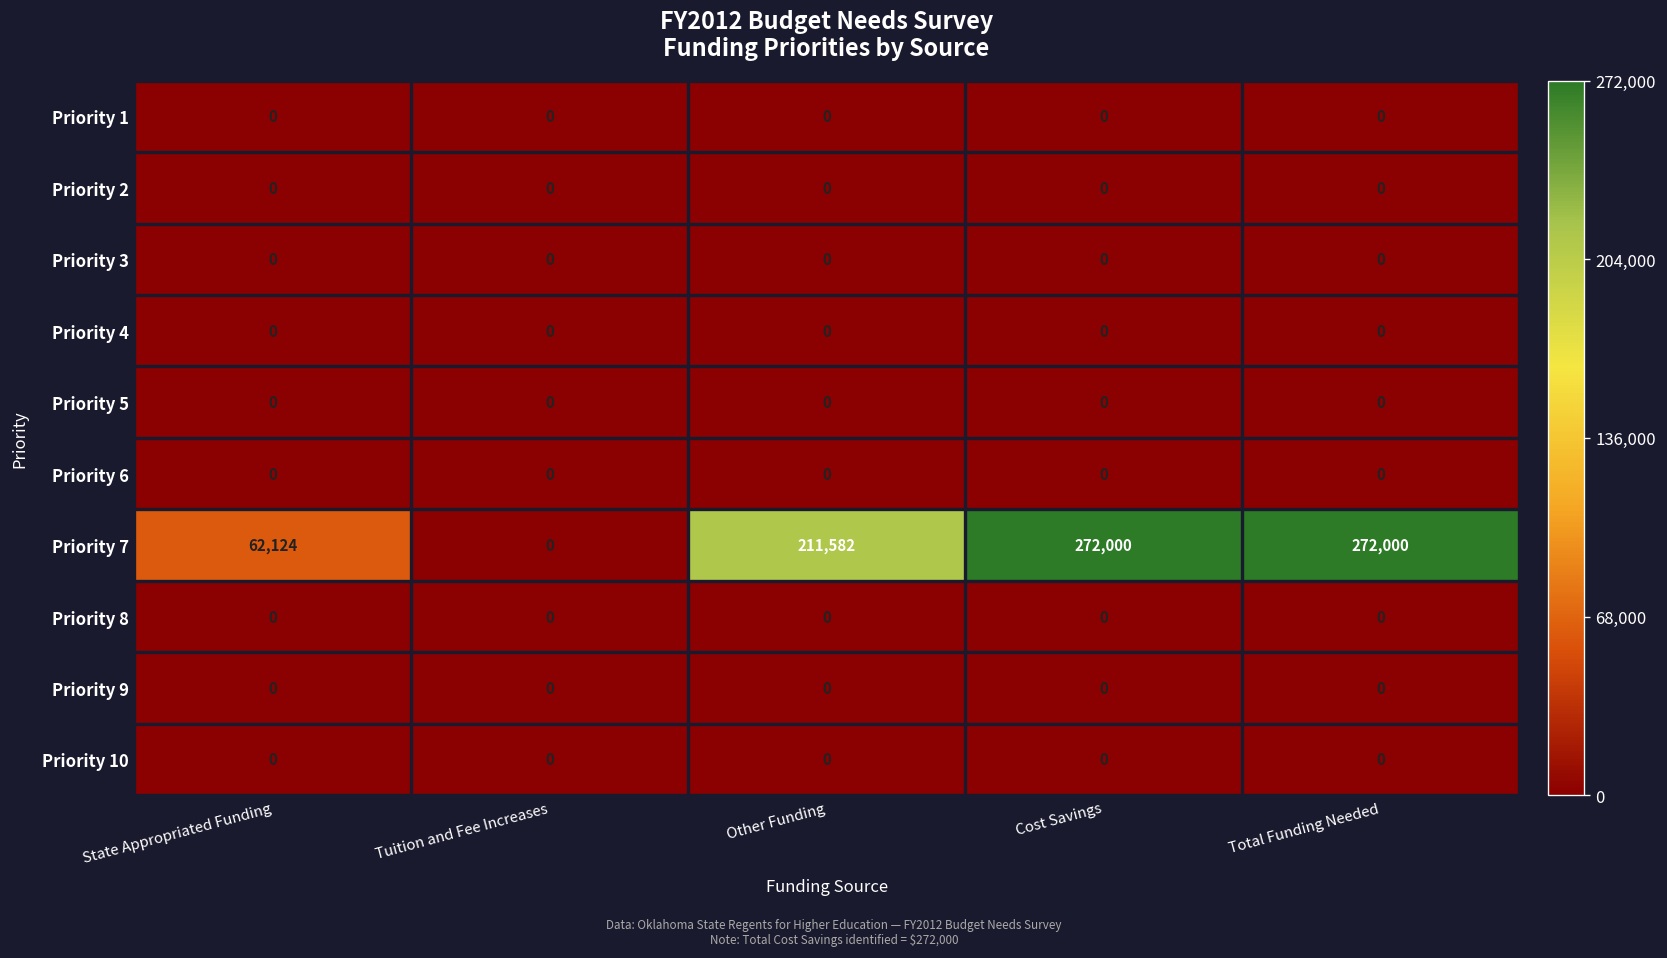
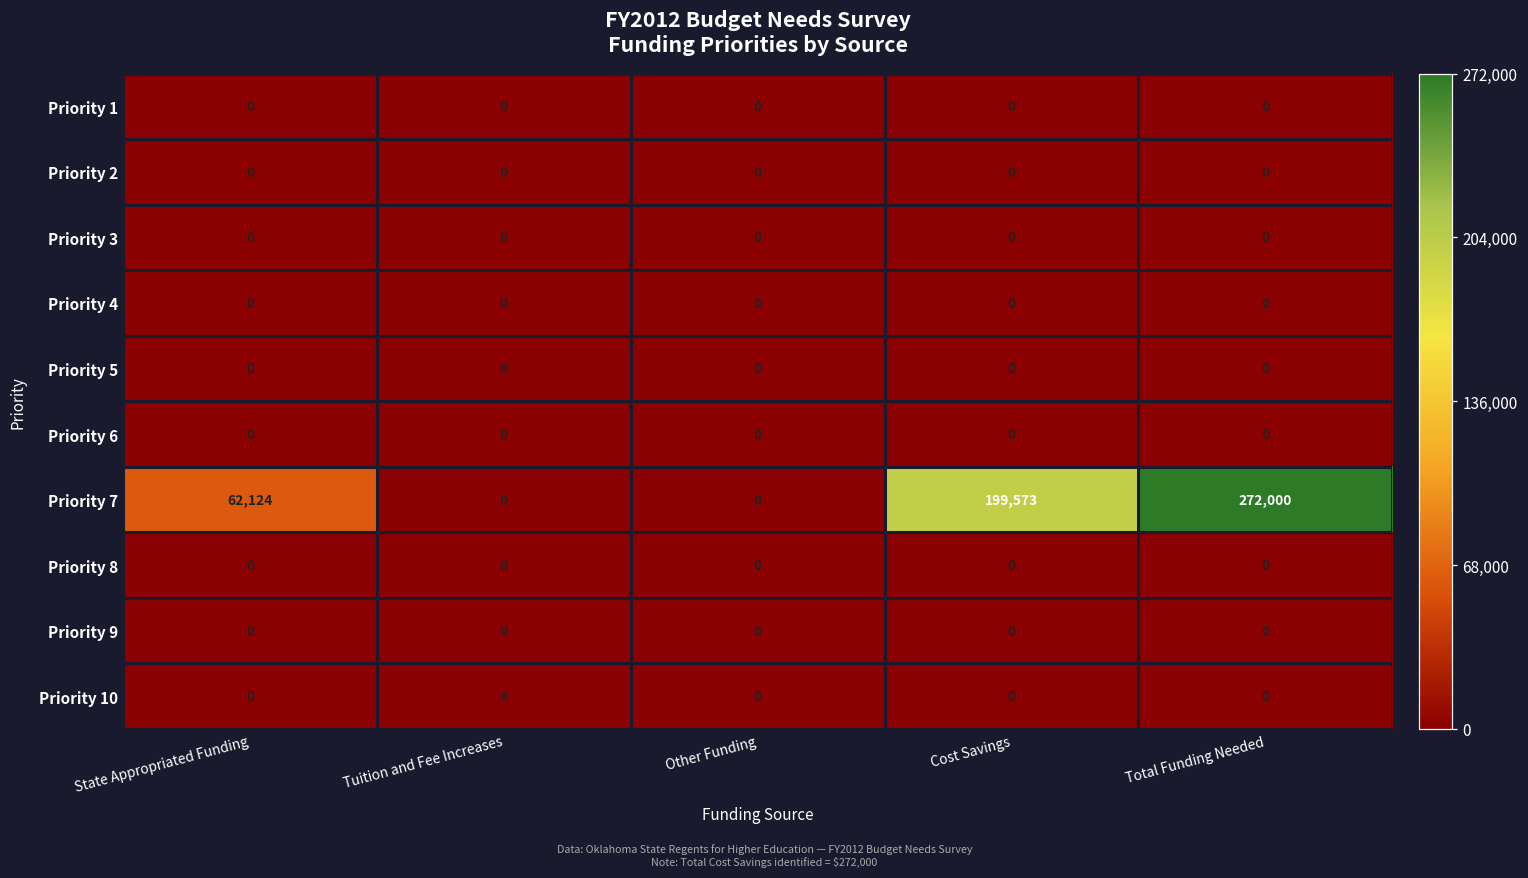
  {
    "Priority 1": {
      "State Appropriated Funding": "0",
      "Tuition and Fee Increases": "0",
      "Other Funding": "0",
      "Cost Savings": "0",
      "Total Funding Needed": "0"
    },
    "Priority 2": {
      "State Appropriated Funding": "0",
      "Tuition and Fee Increases": "0",
      "Other Funding": "0",
      "Cost Savings": "0",
      "Total Funding Needed": "0"
    },
    "Priority 3": {
      "State Appropriated Funding": "0",
      "Tuition and Fee Increases": "0",
      "Other Funding": "0",
      "Cost Savings": "0",
      "Total Funding Needed": "0"
    },
    "Priority 4": {
      "State Appropriated Funding": "0",
      "Tuition and Fee Increases": "0",
      "Other Funding": "0",
      "Cost Savings": "0",
      "Total Funding Needed": "0"
    },
    "Priority 5": {
      "State Appropriated Funding": "0",
      "Tuition and Fee Increases": "0",
      "Other Funding": "0",
      "Cost Savings": "0",
      "Total Funding Needed": "0"
    },
    "Priority 6": {
      "State Appropriated Funding": "0",
      "Tuition and Fee Increases": "0",
      "Other Funding": "0",
      "Cost Savings": "0",
      "Total Funding Needed": "0"
    },
    "Priority 7": {
      "State Appropriated Funding": "62,124",
      "Tuition and Fee Increases": "0",
-     "Other Funding": "211,582",
-     "Cost Savings": "272,000",
+     "Other Funding": "0",
+     "Cost Savings": "199,573",
      "Total Funding Needed": "272,000"
    },
    "Priority 8": {
      "State Appropriated Funding": "0",
      "Tuition and Fee Increases": "0",
      "Other Funding": "0",
      "Cost Savings": "0",
      "Total Funding Needed": "0"
    },
    "Priority 9": {
      "State Appropriated Funding": "0",
      "Tuition and Fee Increases": "0",
      "Other Funding": "0",
      "Cost Savings": "0",
      "Total Funding Needed": "0"
    },
    "Priority 10": {
      "State Appropriated Funding": "0",
      "Tuition and Fee Increases": "0",
      "Other Funding": "0",
      "Cost Savings": "0",
      "Total Funding Needed": "0"
    }
  }
